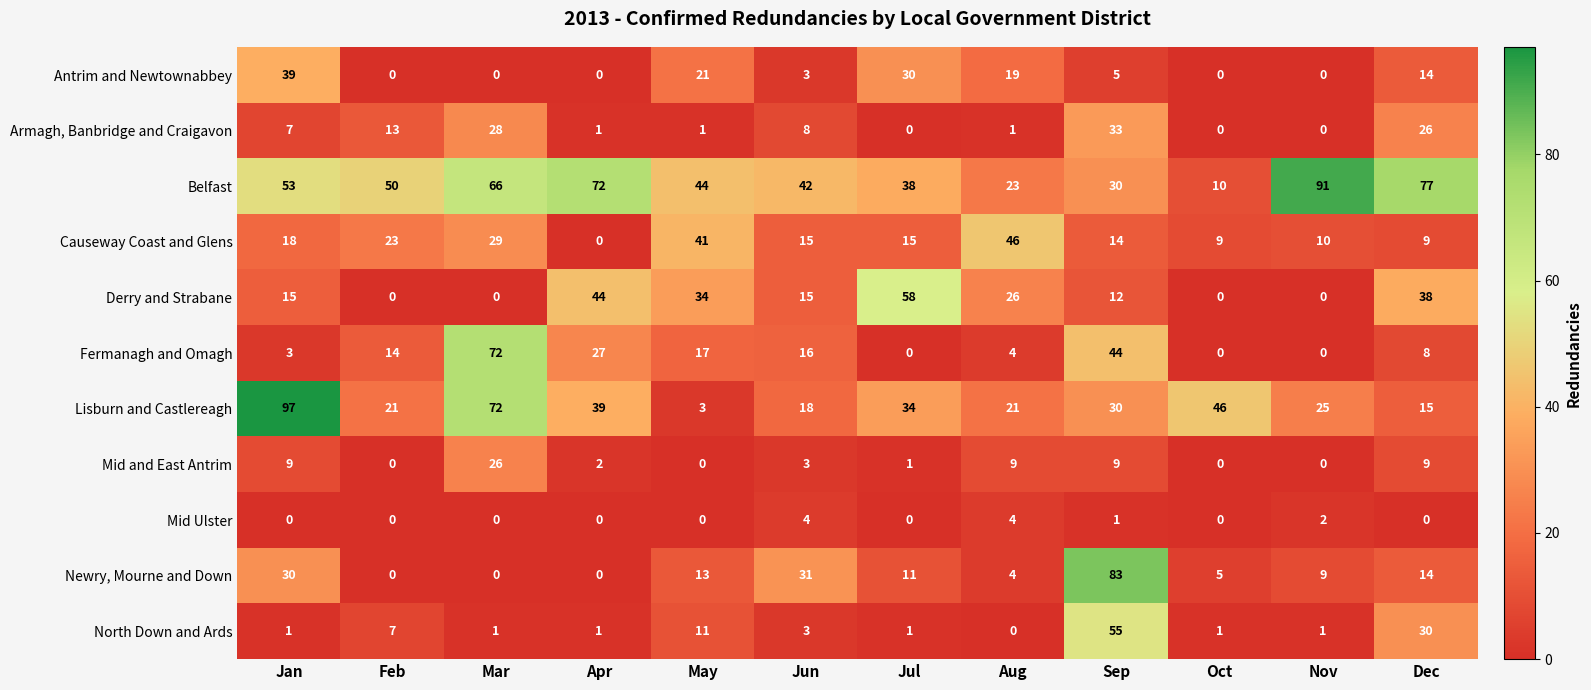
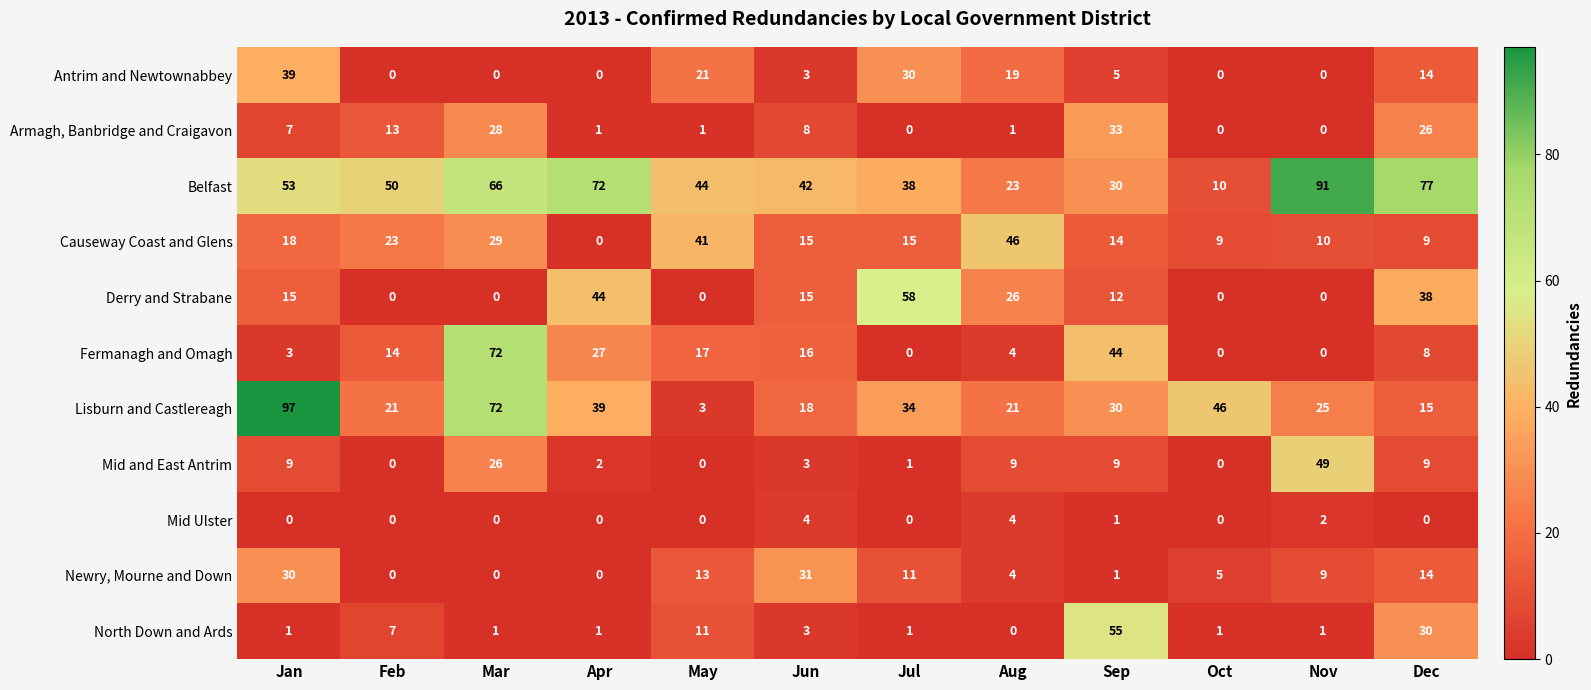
  {
    "Antrim and Newtownabbey": {
      "Jan": 39,
      "Feb": 0,
      "Mar": 0,
      "Apr": 0,
      "May": 21,
      "Jun": 3,
      "Jul": 30,
      "Aug": 19,
      "Sep": 5,
      "Oct": 0,
      "Nov": 0,
      "Dec": 14
    },
    "Armagh, Banbridge and Craigavon": {
      "Jan": 7,
      "Feb": 13,
      "Mar": 28,
      "Apr": 1,
      "May": 1,
      "Jun": 8,
      "Jul": 0,
      "Aug": 1,
      "Sep": 33,
      "Oct": 0,
      "Nov": 0,
      "Dec": 26
    },
    "Belfast": {
      "Jan": 53,
      "Feb": 50,
      "Mar": 66,
      "Apr": 72,
      "May": 44,
      "Jun": 42,
      "Jul": 38,
      "Aug": 23,
      "Sep": 30,
      "Oct": 10,
      "Nov": 91,
      "Dec": 77
    },
    "Causeway Coast and Glens": {
      "Jan": 18,
      "Feb": 23,
      "Mar": 29,
      "Apr": 0,
      "May": 41,
      "Jun": 15,
      "Jul": 15,
      "Aug": 46,
      "Sep": 14,
      "Oct": 9,
      "Nov": 10,
      "Dec": 9
    },
    "Derry and Strabane": {
      "Jan": 15,
      "Feb": 0,
      "Mar": 0,
      "Apr": 44,
-     "May": 34,
+     "May": 0,
      "Jun": 15,
      "Jul": 58,
      "Aug": 26,
      "Sep": 12,
      "Oct": 0,
      "Nov": 0,
      "Dec": 38
    },
    "Fermanagh and Omagh": {
      "Jan": 3,
      "Feb": 14,
      "Mar": 72,
      "Apr": 27,
      "May": 17,
      "Jun": 16,
      "Jul": 0,
      "Aug": 4,
      "Sep": 44,
      "Oct": 0,
      "Nov": 0,
      "Dec": 8
    },
    "Lisburn and Castlereagh": {
      "Jan": 97,
      "Feb": 21,
      "Mar": 72,
      "Apr": 39,
      "May": 3,
      "Jun": 18,
      "Jul": 34,
      "Aug": 21,
      "Sep": 30,
      "Oct": 46,
      "Nov": 25,
      "Dec": 15
    },
    "Mid and East Antrim": {
      "Jan": 9,
      "Feb": 0,
      "Mar": 26,
      "Apr": 2,
      "May": 0,
      "Jun": 3,
      "Jul": 1,
      "Aug": 9,
      "Sep": 9,
      "Oct": 0,
-     "Nov": 0,
+     "Nov": 49,
      "Dec": 9
    },
    "Mid Ulster": {
      "Jan": 0,
      "Feb": 0,
      "Mar": 0,
      "Apr": 0,
      "May": 0,
      "Jun": 4,
      "Jul": 0,
      "Aug": 4,
      "Sep": 1,
      "Oct": 0,
      "Nov": 2,
      "Dec": 0
    },
    "Newry, Mourne and Down": {
      "Jan": 30,
      "Feb": 0,
      "Mar": 0,
      "Apr": 0,
      "May": 13,
      "Jun": 31,
      "Jul": 11,
      "Aug": 4,
-     "Sep": 83,
+     "Sep": 1,
      "Oct": 5,
      "Nov": 9,
      "Dec": 14
    },
    "North Down and Ards": {
      "Jan": 1,
      "Feb": 7,
      "Mar": 1,
      "Apr": 1,
      "May": 11,
      "Jun": 3,
      "Jul": 1,
      "Aug": 0,
      "Sep": 55,
      "Oct": 1,
      "Nov": 1,
      "Dec": 30
    }
  }
